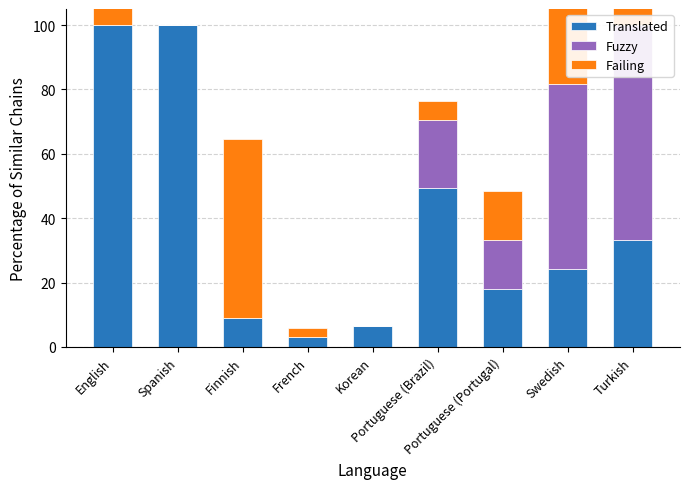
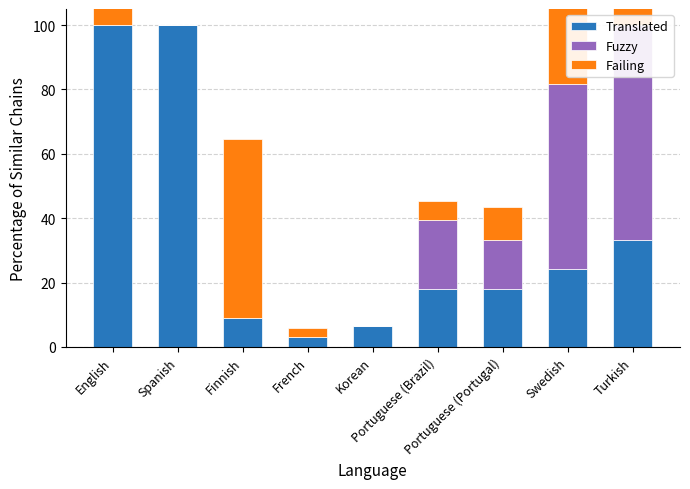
  {
    "Translated": {
      "English": 100,
      "Spanish": 100,
      "Finnish": 9,
      "French": 3,
      "Korean": 7,
-     "Portuguese (Brazil)": 49,
+     "Portuguese (Brazil)": 18,
      "Portuguese (Portugal)": 18,
      "Swedish": 24,
      "Turkish": 33
    },
    "Fuzzy": {
      "English": 0,
      "Spanish": 0,
      "Finnish": 0,
      "French": 0,
      "Korean": 0,
      "Portuguese (Brazil)": 21,
      "Portuguese (Portugal)": 15,
      "Swedish": 58
    },
    "Failing": {
      "Spanish": 0,
      "Finnish": 56,
      "French": 3,
      "Korean": 0,
      "Portuguese (Brazil)": 6,
-     "Portuguese (Portugal)": 15
+     "Portuguese (Portugal)": 10
    }
  }
